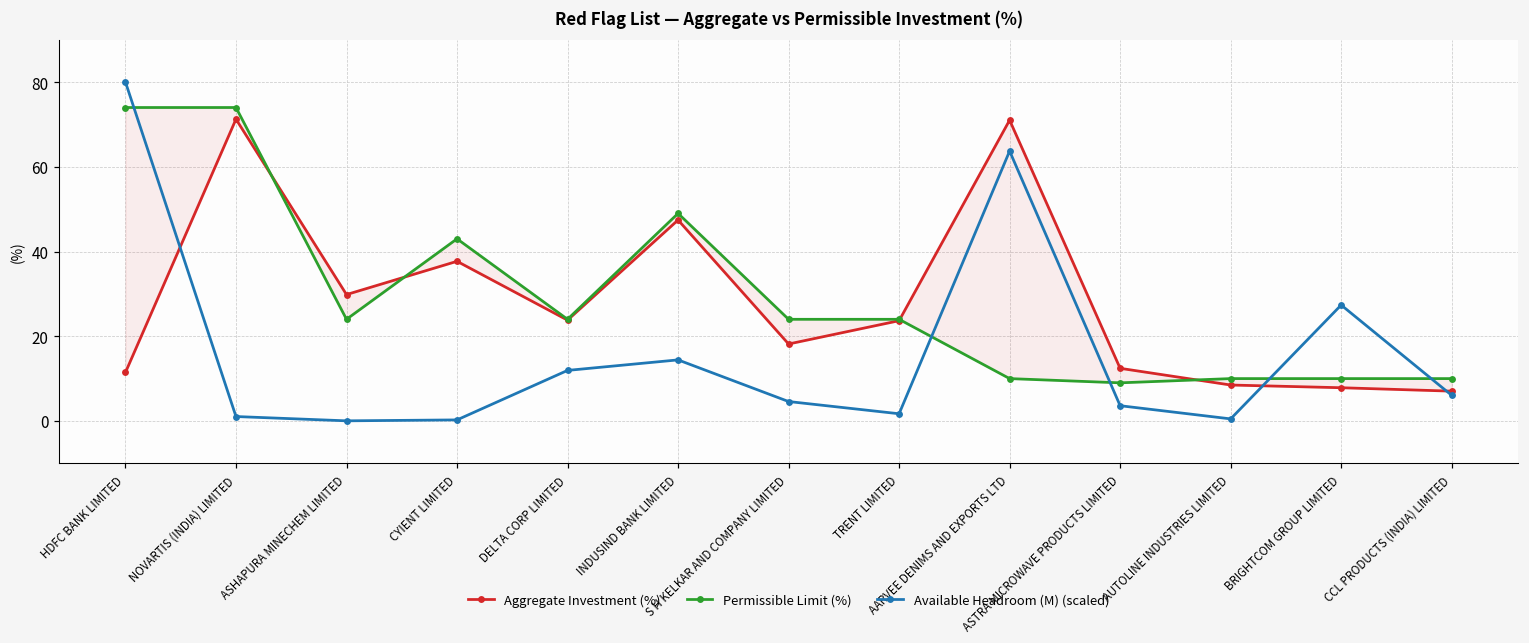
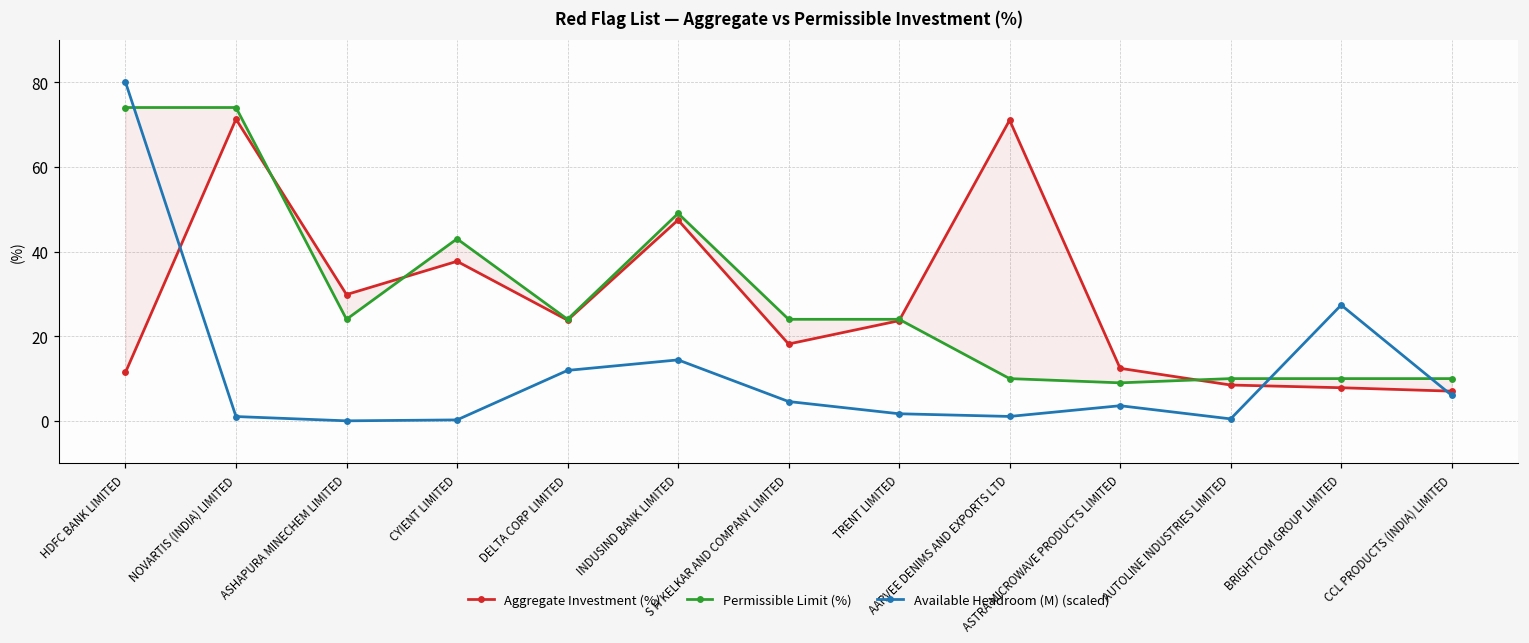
  {
    "Permissible Limit (%)": {
      "ASHAPURA MINECHEM LIMITED": 24,
      "AARVEE DENIMS AND EXPORTS LTD": 10,
      "ASTRA MICROWAVE PRODUCTS LIMITED": 9
    },
    "Available Headroom (M) (scaled)": {
      "HDFC BANK LIMITED": 80,
      "NOVARTIS (INDIA) LIMITED": 1,
      "ASHAPURA MINECHEM LIMITED": 0,
      "CYIENT LIMITED": 0,
      "DELTA CORP LIMITED": 12,
      "INDUSIND BANK LIMITED": 14,
      "S H KELKAR AND COMPANY LIMITED": 5,
      "TRENT LIMITED": 2,
-     "AARVEE DENIMS AND EXPORTS LTD": 64,
+     "AARVEE DENIMS AND EXPORTS LTD": 1,
      "ASTRA MICROWAVE PRODUCTS LIMITED": 4,
      "AUTOLINE INDUSTRIES LIMITED": 0,
      "BRIGHTCOM GROUP LIMITED": 27,
      "CCL PRODUCTS (INDIA) LIMITED": 6
    }
  }
